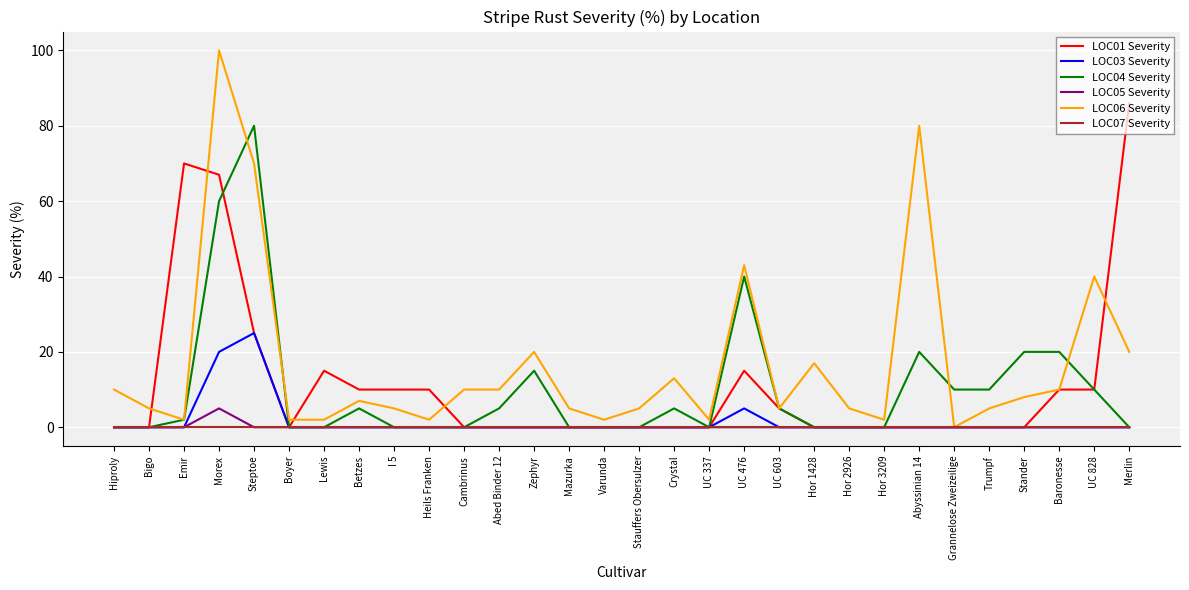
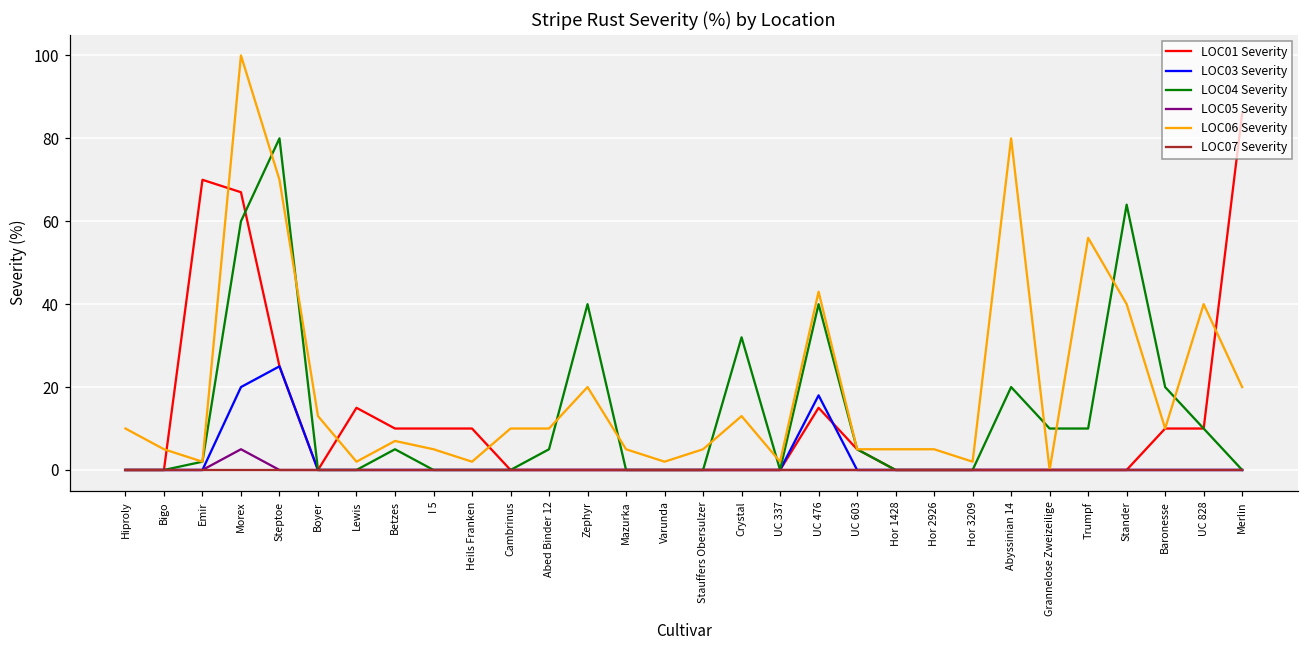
  {
    "LOC01 Severity": {
      "Emir": 70,
      "Morex": 67,
      "Lewis": 15,
      "Betzes": 10,
      "I 5": 10,
      "Heils Franken": 10,
      "UC 476": 15
    },
    "LOC03 Severity": {
      "Morex": 20,
-     "UC 476": 5
+     "UC 476": 18
    },
    "LOC04 Severity": {
      "Morex": 60,
      "Steptoe": 80,
      "Betzes": 5,
      "Abed Binder 12": 5,
-     "Zephyr": 15,
-     "Crystal": 5,
+     "Zephyr": 40,
+     "Crystal": 32,
      "UC 476": 40,
      "Abyssinian 14": 20,
      "Grannelose Zweizeilige": 10,
      "Trumpf": 10,
-     "Stander": 20,
+     "Stander": 64,
      "Baronesse": 20
    },
    "LOC05 Severity": {
      "Morex": 5
    },
    "LOC06 Severity": {
      "Hiproly": 10,
      "Bigo": 5,
      "Morex": 100,
      "Steptoe": 70,
-     "Boyer": 2,
+     "Boyer": 13,
      "Lewis": 2,
      "Betzes": 7,
      "I 5": 5,
      "Heils Franken": 2,
      "Cambrinus": 10,
      "Abed Binder 12": 10,
      "Zephyr": 20,
      "Mazurka": 5,
      "Varunda": 2,
      "Stauffers Obersulzer": 5,
      "Crystal": 13,
      "UC 337": 2,
      "UC 476": 43,
-     "Hor 1428": 17,
+     "Hor 1428": 5,
      "Hor 2926": 5,
      "Hor 3209": 2,
      "Abyssinian 14": 80,
-     "Trumpf": 5,
-     "Stander": 8,
+     "Trumpf": 56,
+     "Stander": 40,
      "UC 828": 40,
      "Merlin": 20
    },
    "LOC07 Severity": {
      "Morex": 0
    }
  }
